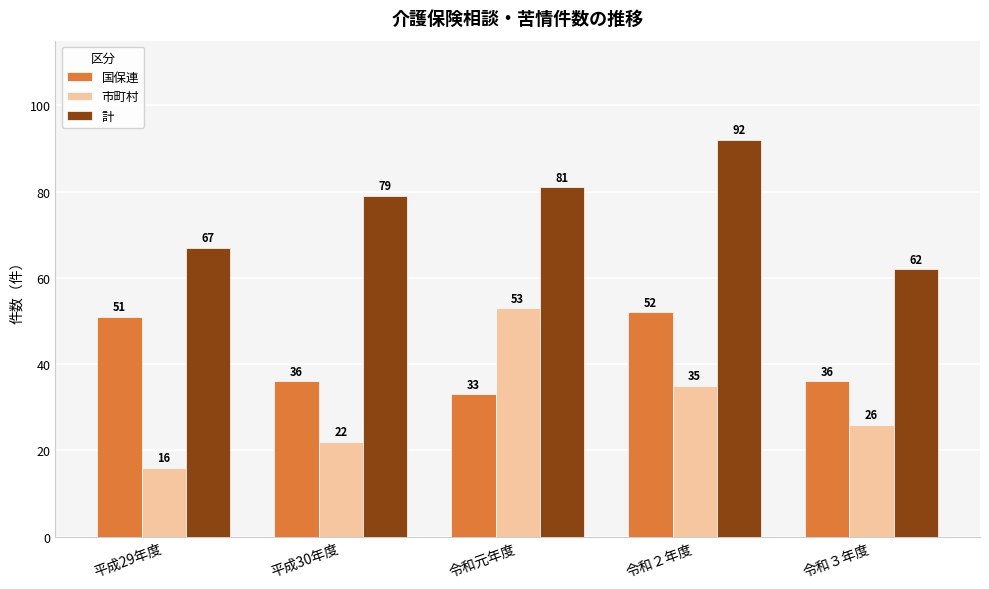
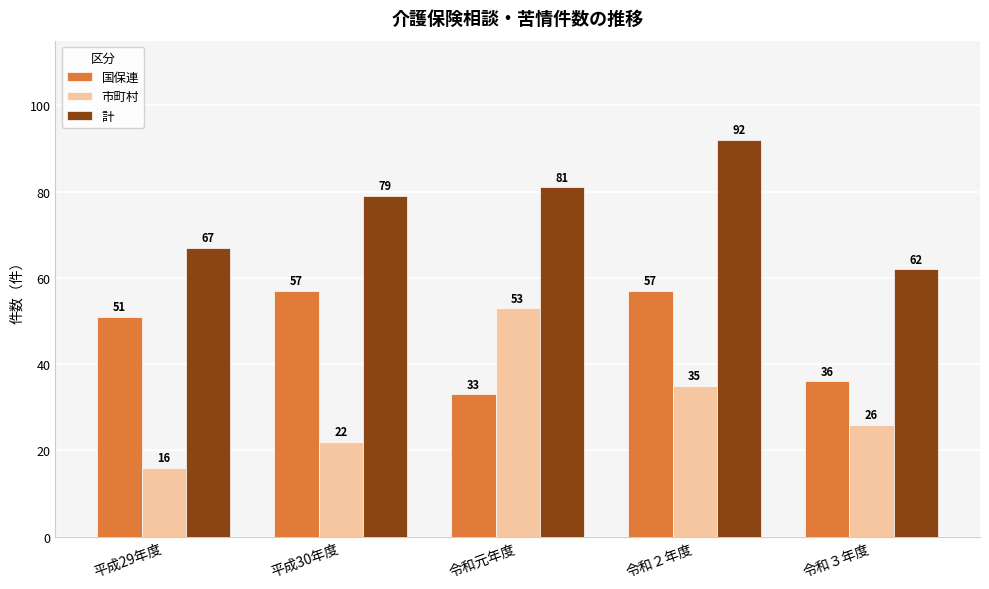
  {
    "国保連": {
      "平成29年度": 51,
-     "平成30年度": 36,
+     "平成30年度": 57,
      "令和元年度": 33,
-     "令和２年度": 52,
+     "令和２年度": 57,
      "令和３年度": 36
    },
    "市町村": {
      "平成29年度": 16,
      "平成30年度": 22,
      "令和元年度": 53,
      "令和２年度": 35,
      "令和３年度": 26
    },
    "計": {
      "平成29年度": 67,
      "平成30年度": 79,
      "令和元年度": 81,
      "令和２年度": 92,
      "令和３年度": 62
    }
  }
